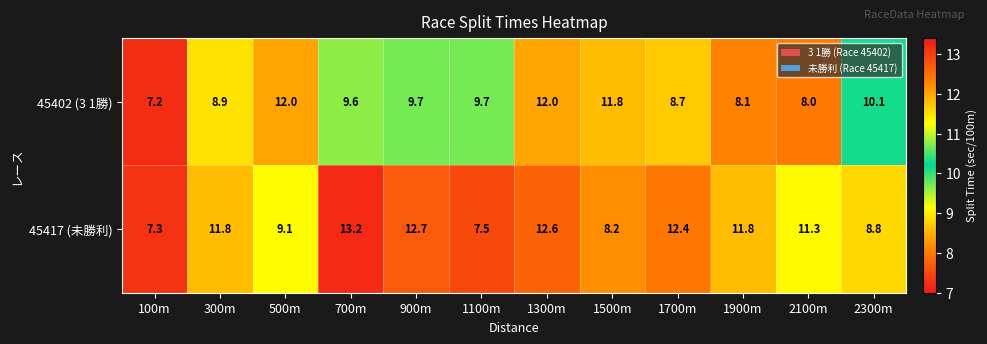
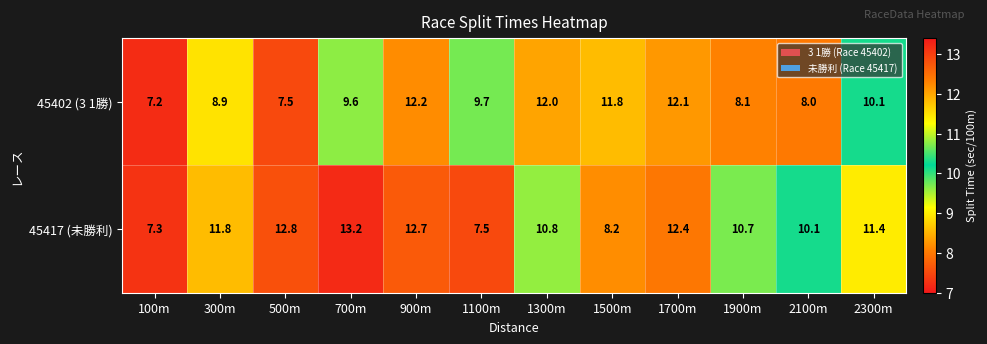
  {
    "45402 (3 1勝)": {
      "100m": 7.2,
      "300m": 8.9,
-     "500m": 12.0,
+     "500m": 7.5,
      "700m": 9.6,
-     "900m": 9.7,
+     "900m": 12.2,
      "1100m": 9.7,
      "1300m": 12.0,
      "1500m": 11.8,
-     "1700m": 8.7,
+     "1700m": 12.1,
      "1900m": 8.1,
      "2100m": 8.0,
      "2300m": 10.1
    },
    "45417 (未勝利)": {
      "100m": 7.3,
      "300m": 11.8,
-     "500m": 9.1,
+     "500m": 12.8,
      "700m": 13.2,
      "900m": 12.7,
      "1100m": 7.5,
-     "1300m": 12.6,
+     "1300m": 10.8,
      "1500m": 8.2,
      "1700m": 12.4,
-     "1900m": 11.8,
-     "2100m": 11.3,
-     "2300m": 8.8
+     "1900m": 10.7,
+     "2100m": 10.1,
+     "2300m": 11.4
    }
  }
